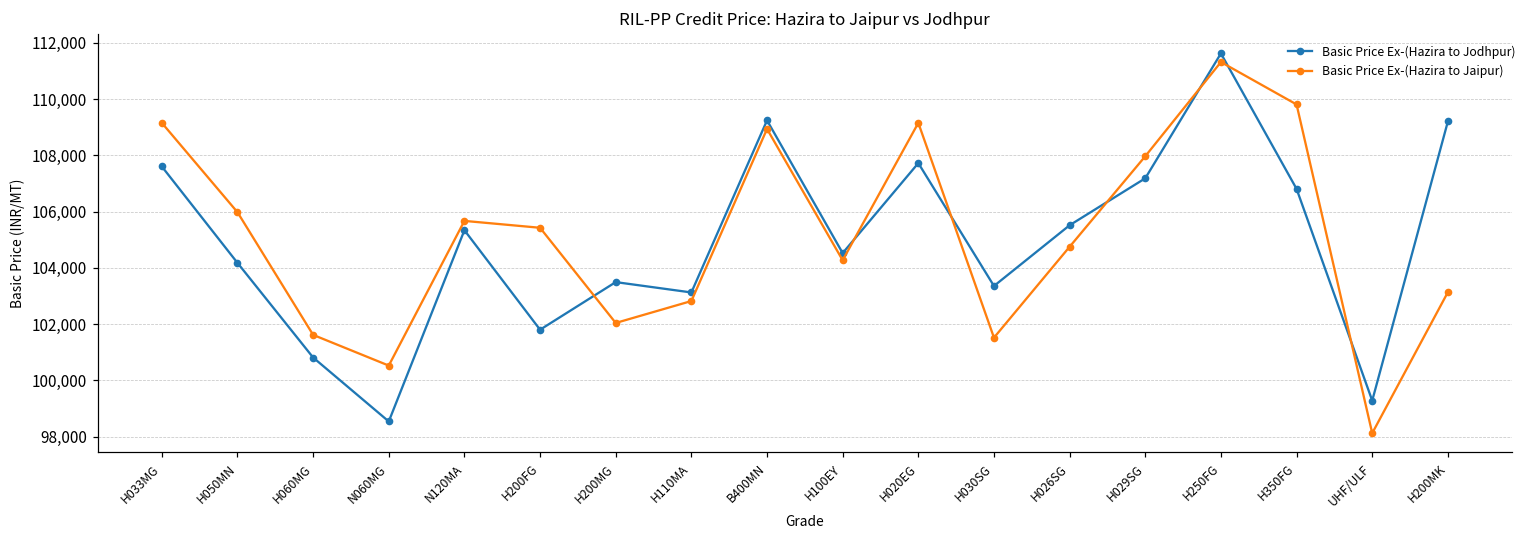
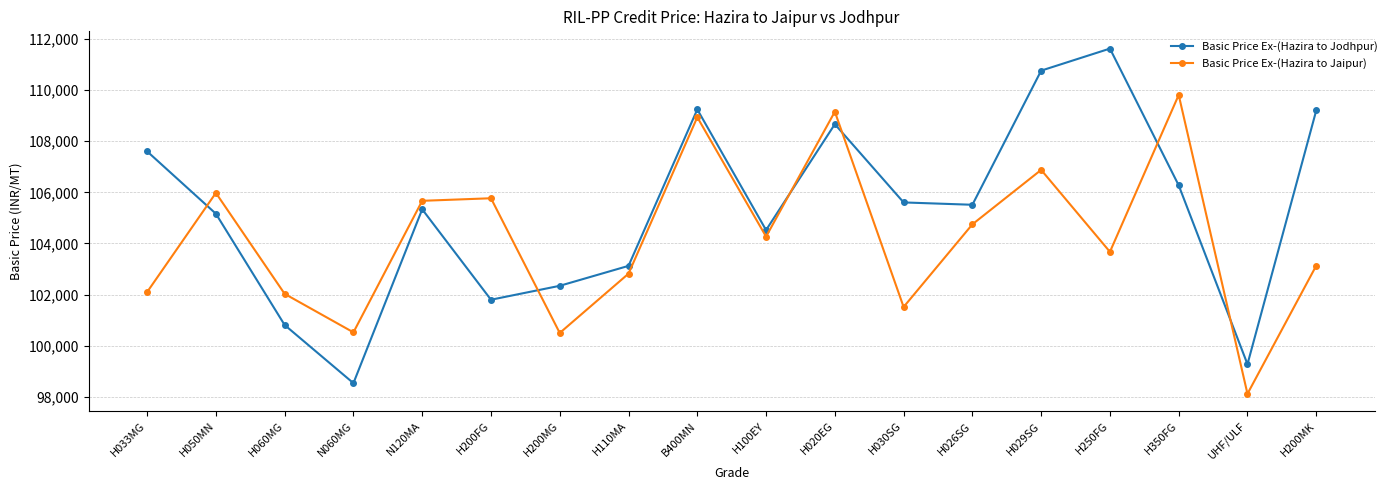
  {
    "Basic Price Ex-(Hazira to Jodhpur)": {
      "H033MG": "107,600",
-     "H050MN": "104,200",
+     "H050MN": "105,200",
      "H060MG": "100,800",
      "N060MG": "98,500",
      "N120MA": "105,300",
      "H200FG": "101,800",
-     "H200MG": "103,500",
+     "H200MG": "102,300",
      "H110MA": "103,100",
      "B400MN": "109,200",
      "H100EY": "104,500",
-     "H020EG": "107,700",
-     "H030SG": "103,400",
+     "H020EG": "108,700",
+     "H030SG": "105,600",
      "H026SG": "105,500",
-     "H029SG": "107,200",
+     "H029SG": "110,800",
      "H250FG": "111,600",
-     "H350FG": "106,800",
+     "H350FG": "106,300",
      "UHF/ULF": "99,300",
      "H200MK": "109,200"
    },
    "Basic Price Ex-(Hazira to Jaipur)": {
-     "H033MG": "109,200",
+     "H033MG": "102,100",
      "H050MN": "106,000",
-     "H060MG": "101,600",
+     "H060MG": "102,000",
      "N060MG": "100,500",
      "N120MA": "105,700",
-     "H200FG": "105,400",
-     "H200MG": "102,000",
+     "H200FG": "105,800",
+     "H200MG": "100,500",
      "H110MA": "102,800",
      "B400MN": "108,900",
      "H100EY": "104,300",
      "H020EG": "109,200",
      "H030SG": "101,500",
      "H026SG": "104,700",
-     "H029SG": "108,000",
-     "H250FG": "111,300",
+     "H029SG": "106,900",
+     "H250FG": "103,700",
      "H350FG": "109,800",
      "UHF/ULF": "98,100",
      "H200MK": "103,100"
    }
  }
